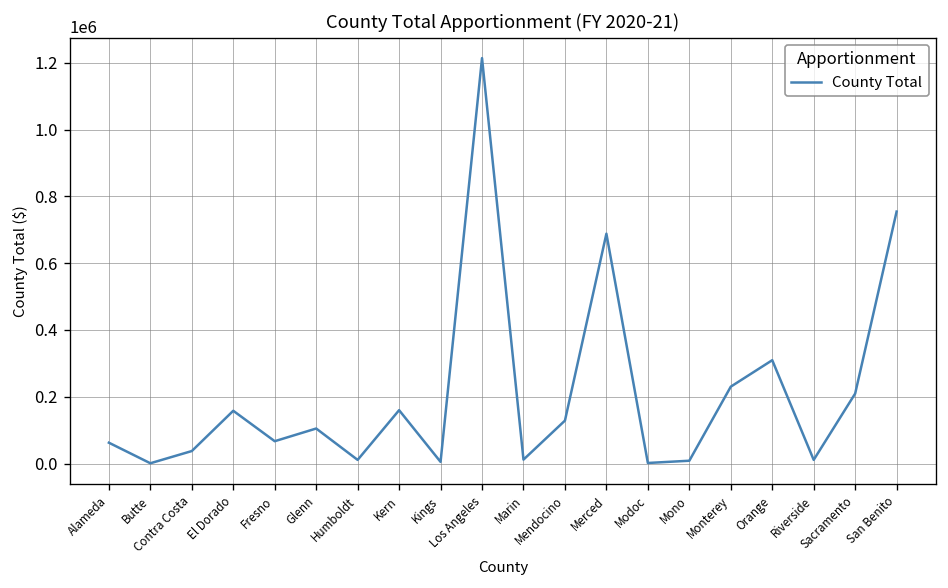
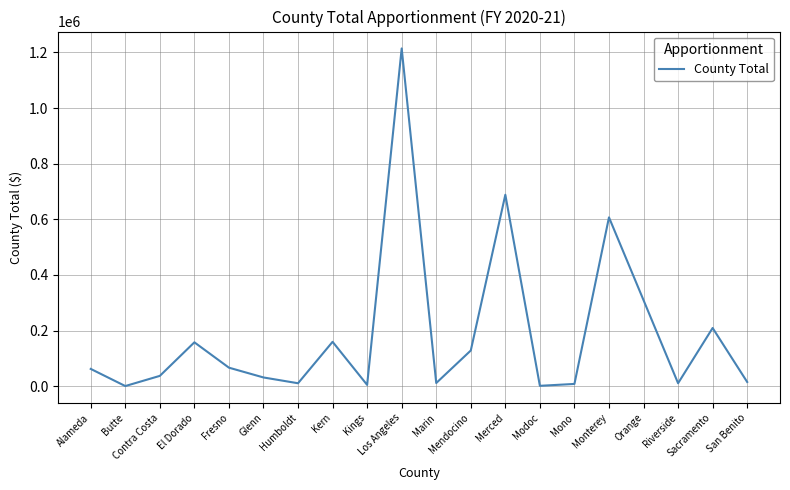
  {
    "Alameda": 60000,
    "Butte": 0,
    "Contra Costa": 40000,
    "El Dorado": 160000,
    "Fresno": 70000,
-   "Glenn": 100000,
+   "Glenn": 30000,
    "Humboldt": 10000,
    "Kern": 160000,
    "Kings": 0,
    "Los Angeles": 1210000,
    "Marin": 10000,
    "Mendocino": 130000,
    "Merced": 690000,
    "Modoc": 0,
    "Mono": 10000,
-   "Monterey": 230000,
+   "Monterey": 610000,
    "Orange": 310000,
    "Riverside": 10000,
    "Sacramento": 210000,
-   "San Benito": 750000
+   "San Benito": 20000
  }
